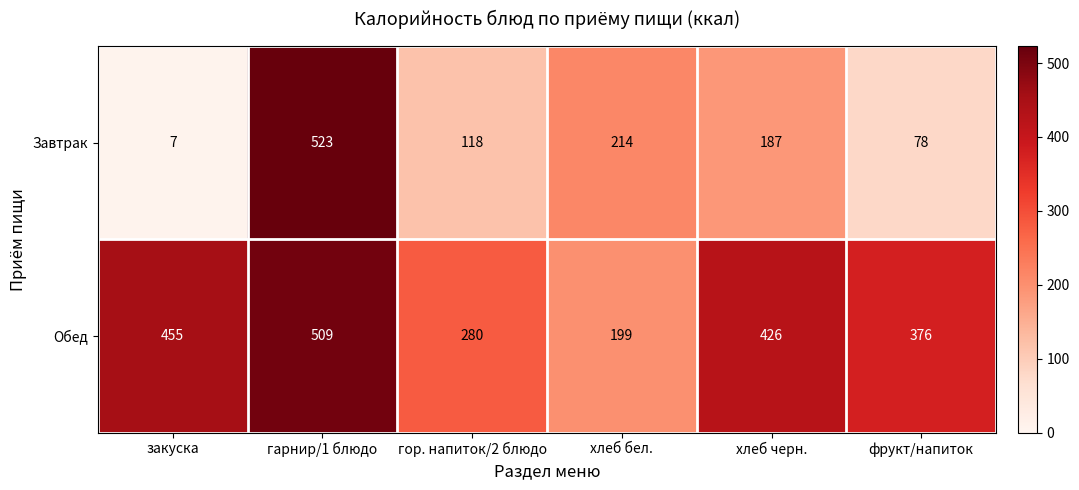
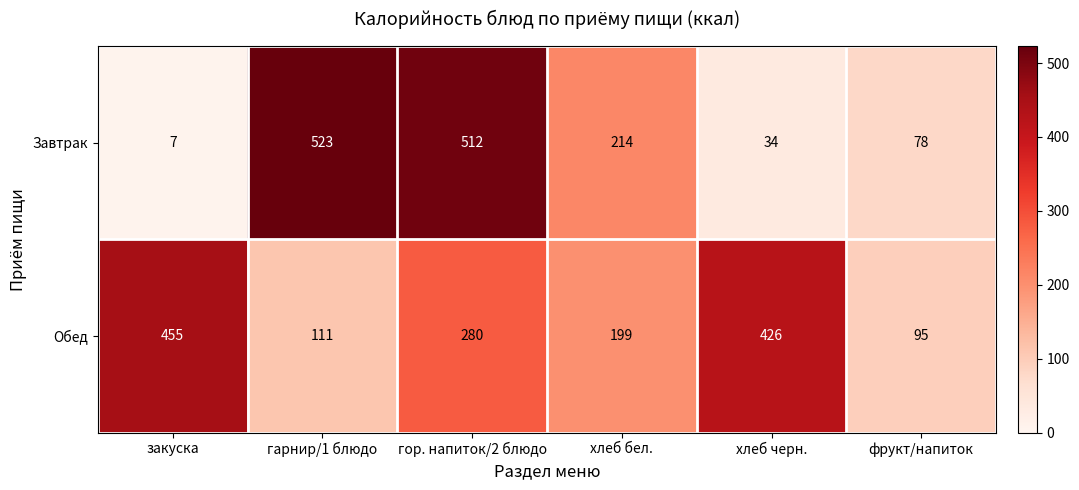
  {
    "Завтрак": {
      "закуска": 7,
      "гарнир/1 блюдо": 523,
-     "гор. напиток/2 блюдо": 118,
+     "гор. напиток/2 блюдо": 512,
      "хлеб бел.": 214,
-     "хлеб черн.": 187,
+     "хлеб черн.": 34,
      "фрукт/напиток": 78
    },
    "Обед": {
      "закуска": 455,
-     "гарнир/1 блюдо": 509,
+     "гарнир/1 блюдо": 111,
      "гор. напиток/2 блюдо": 280,
      "хлеб бел.": 199,
      "хлеб черн.": 426,
-     "фрукт/напиток": 376
+     "фрукт/напиток": 95
    }
  }
